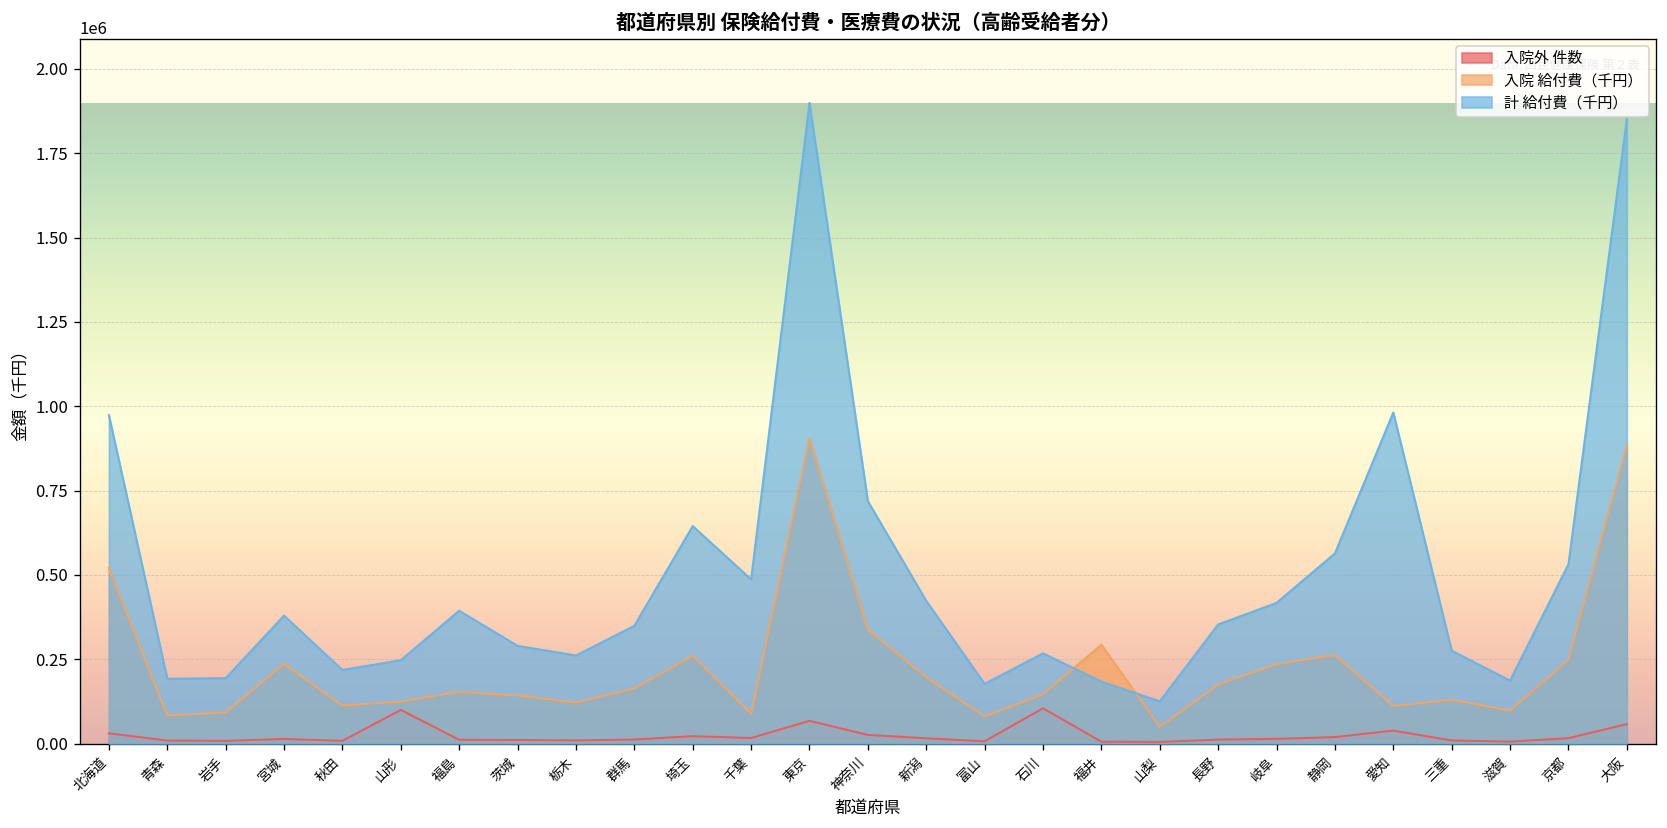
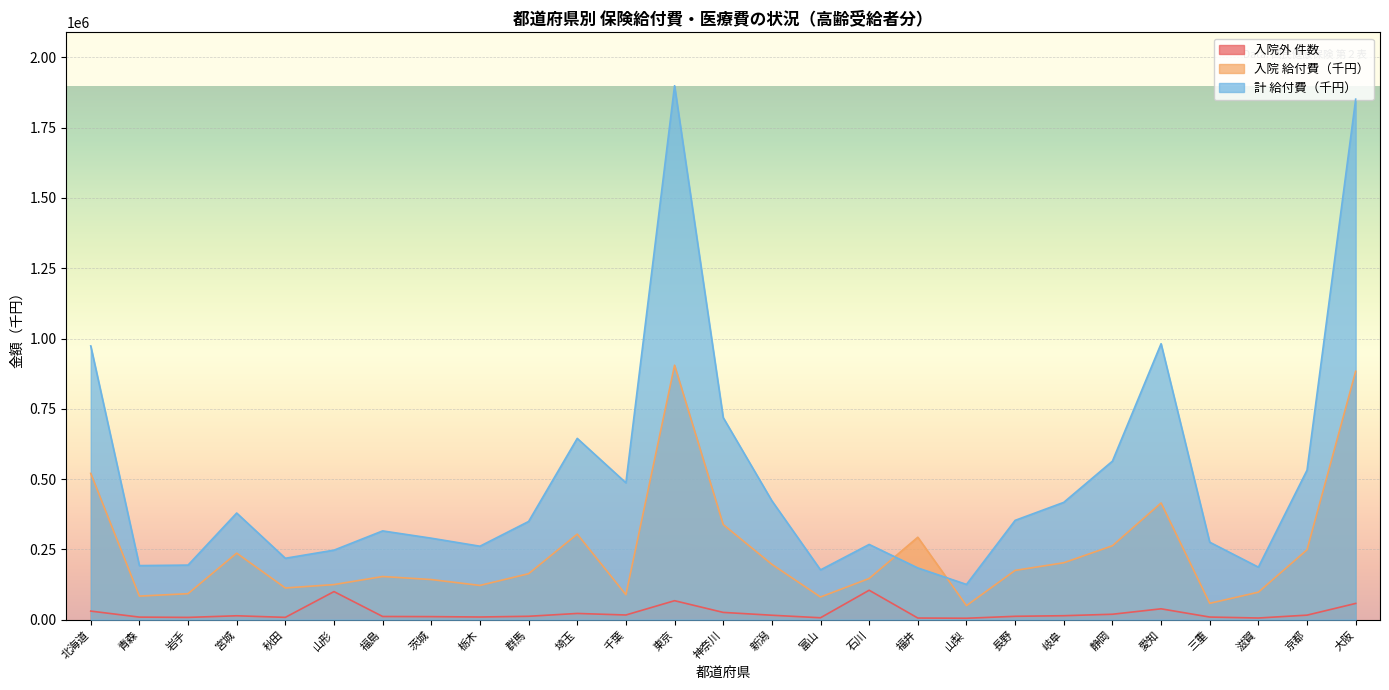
  {
    "入院外 件数": {
      "北海道": 30000,
      "青森": 10000,
      "岩手": 10000,
      "宮城": 10000,
      "秋田": 10000,
      "山形": 100000,
      "福島": 10000,
      "茨城": 10000,
      "栃木": 10000,
      "群馬": 10000,
      "埼玉": 20000,
      "千葉": 20000,
      "東京": 70000,
      "神奈川": 30000,
      "新潟": 20000,
      "富山": 10000,
      "石川": 100000,
      "福井": 10000,
      "山梨": 10000,
      "長野": 10000,
      "岐阜": 10000,
      "静岡": 20000,
      "愛知": 40000,
      "三重": 10000,
      "滋賀": 10000,
      "京都": 20000,
      "大阪": 60000
    },
    "入院 給付費（千円）": {
      "北海道": 520000,
      "青森": 80000,
      "岩手": 90000,
      "宮城": 240000,
      "秋田": 110000,
      "山形": 120000,
      "福島": 150000,
      "茨城": 140000,
      "栃木": 120000,
      "群馬": 160000,
-     "埼玉": 260000,
+     "埼玉": 300000,
      "千葉": 90000,
      "東京": 910000,
      "神奈川": 340000,
      "新潟": 200000,
      "富山": 80000,
      "石川": 150000,
      "福井": 290000,
      "山梨": 50000,
      "長野": 180000,
-     "岐阜": 240000,
+     "岐阜": 200000,
      "静岡": 260000,
-     "愛知": 110000,
-     "三重": 130000,
+     "愛知": 420000,
+     "三重": 60000,
      "滋賀": 100000,
      "京都": 250000,
      "大阪": 880000
    },
    "計 給付費（千円）": {
      "北海道": 970000,
      "青森": 190000,
      "岩手": 190000,
      "宮城": 380000,
      "秋田": 220000,
      "山形": 250000,
-     "福島": 390000,
+     "福島": 320000,
      "茨城": 290000,
      "栃木": 260000,
      "群馬": 350000,
      "埼玉": 640000,
      "千葉": 490000,
      "東京": 1900000,
      "神奈川": 720000,
      "新潟": 420000,
      "富山": 180000,
      "石川": 270000,
      "福井": 180000,
      "山梨": 130000,
      "長野": 350000,
      "岐阜": 420000,
      "静岡": 560000,
      "愛知": 980000,
      "三重": 280000,
      "滋賀": 190000,
      "京都": 530000
    }
  }
